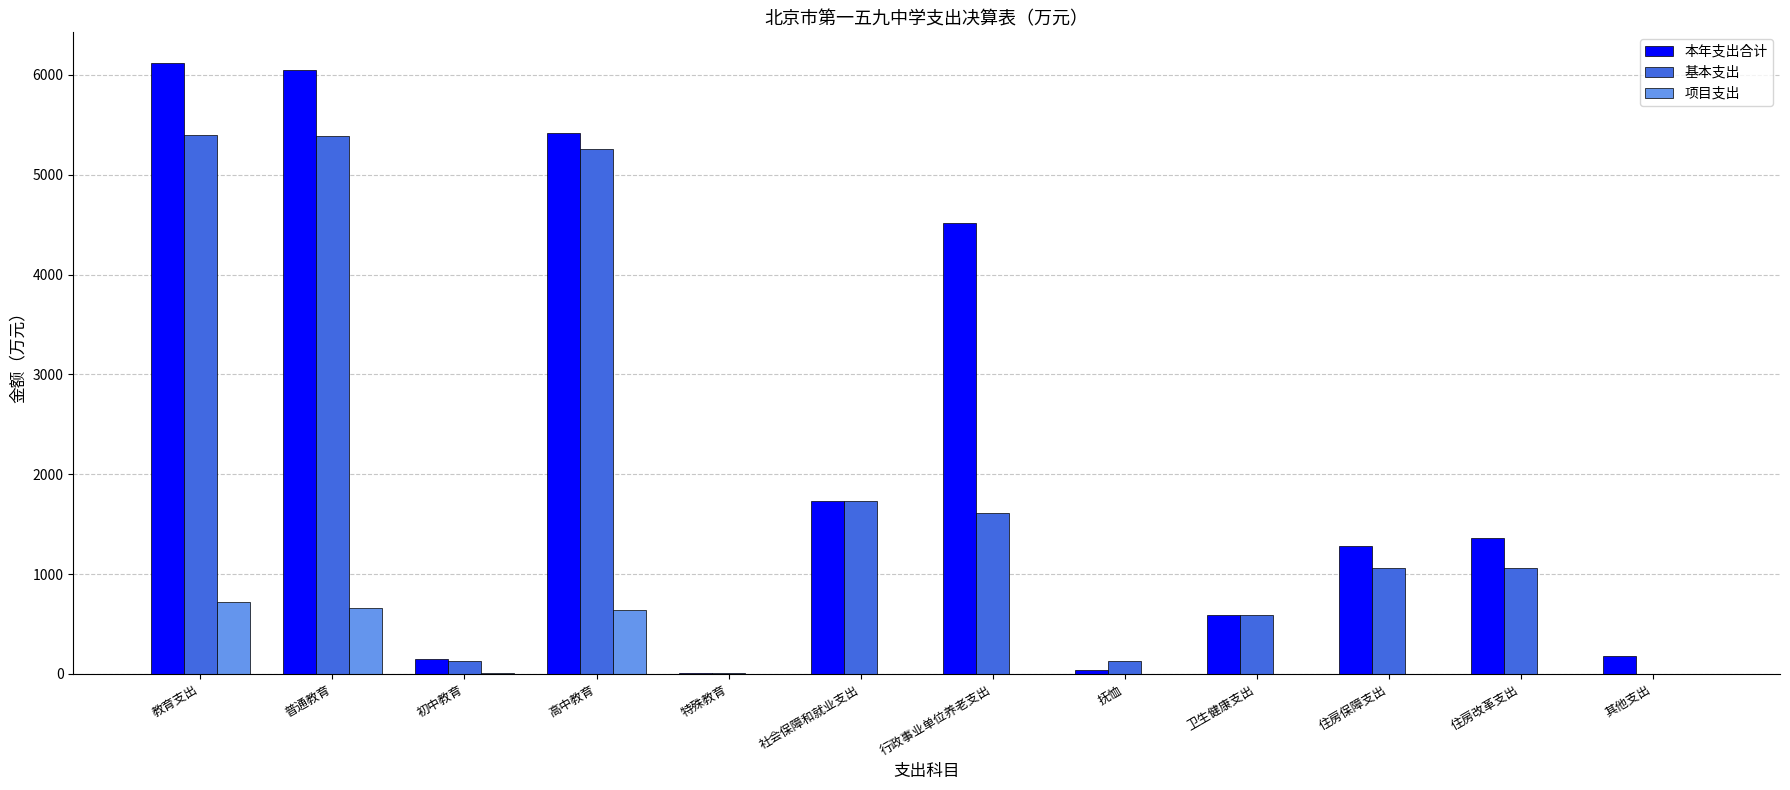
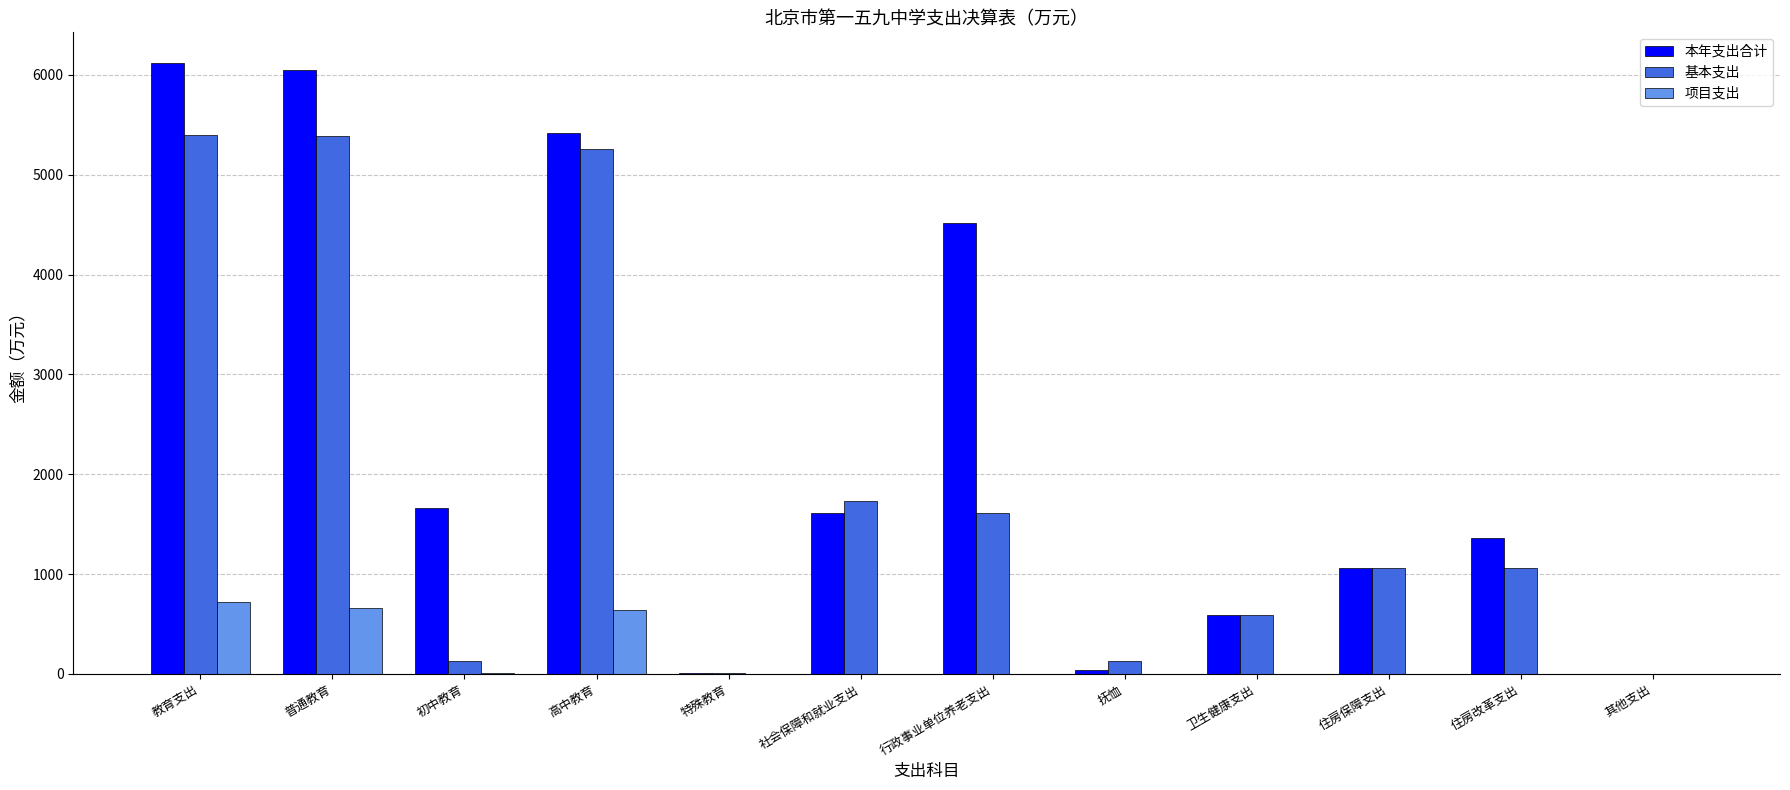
  {
    "本年支出合计": {
      "教育支出": 6100,
      "普通教育": 6100,
-     "初中教育": 100,
+     "初中教育": 1700,
      "高中教育": 5400,
-     "社会保障和就业支出": 1700,
+     "社会保障和就业支出": 1600,
      "行政事业单位养老支出": 4500,
      "抚恤": 0,
      "卫生健康支出": 600,
-     "住房保障支出": 1300,
+     "住房保障支出": 1100,
      "住房改革支出": 1400,
-     "其他支出": 200
+     "其他支出": 0
    }
  }
